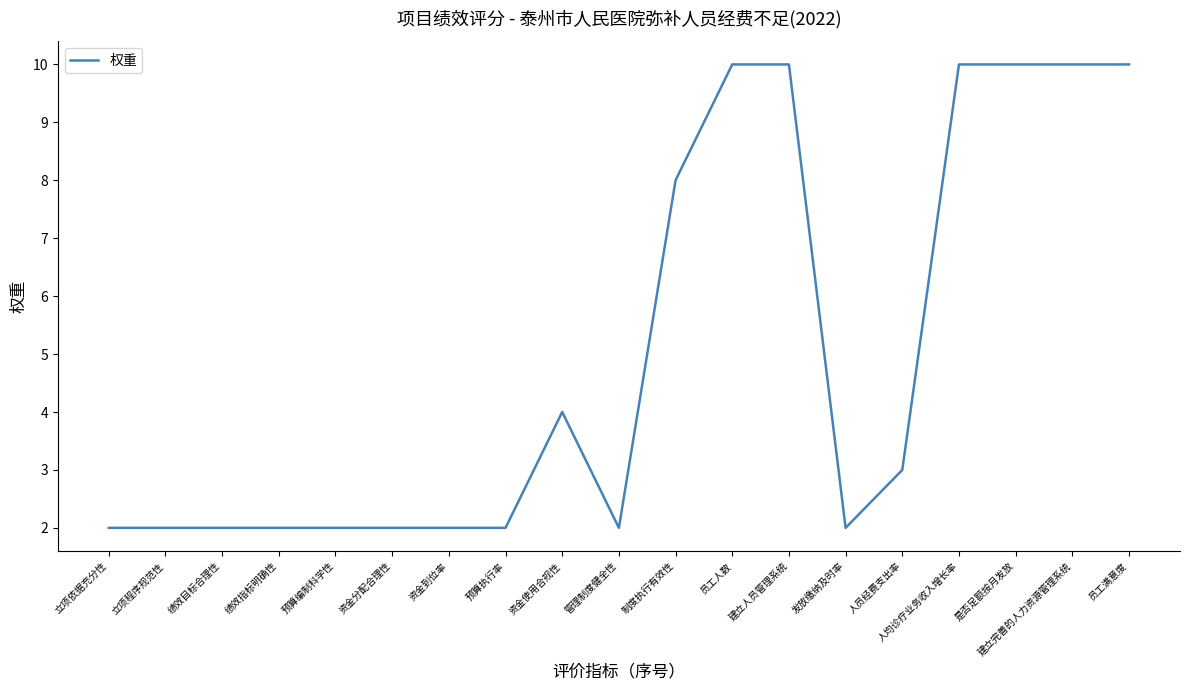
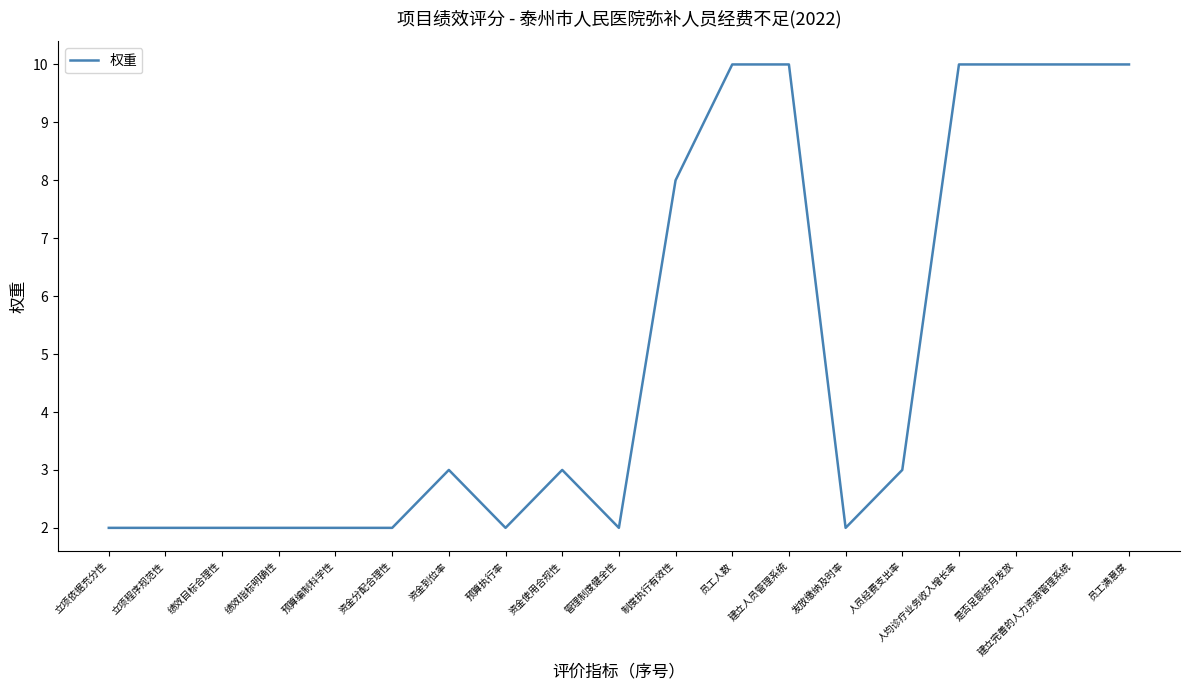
  {
    "立项依据充分性": 2,
    "立项程序规范性": 2,
    "绩效目标合理性": 2,
    "绩效指标明确性": 2,
    "预算编制科学性": 2,
    "资金分配合理性": 2,
-   "资金到位率": 2,
+   "资金到位率": 3,
    "预算执行率": 2,
-   "资金使用合规性": 4,
+   "资金使用合规性": 3,
    "管理制度健全性": 2,
    "制度执行有效性": 8,
    "员工人数": 10,
    "建立人员管理系统": 10,
    "发放缴纳及时率": 2,
    "人员经费支出率": 3,
    "人均诊疗业务收入增长率": 10,
    "是否足额按月发放": 10,
    "建立完善的人力资源管理系统": 10,
    "员工满意度": 10
  }
